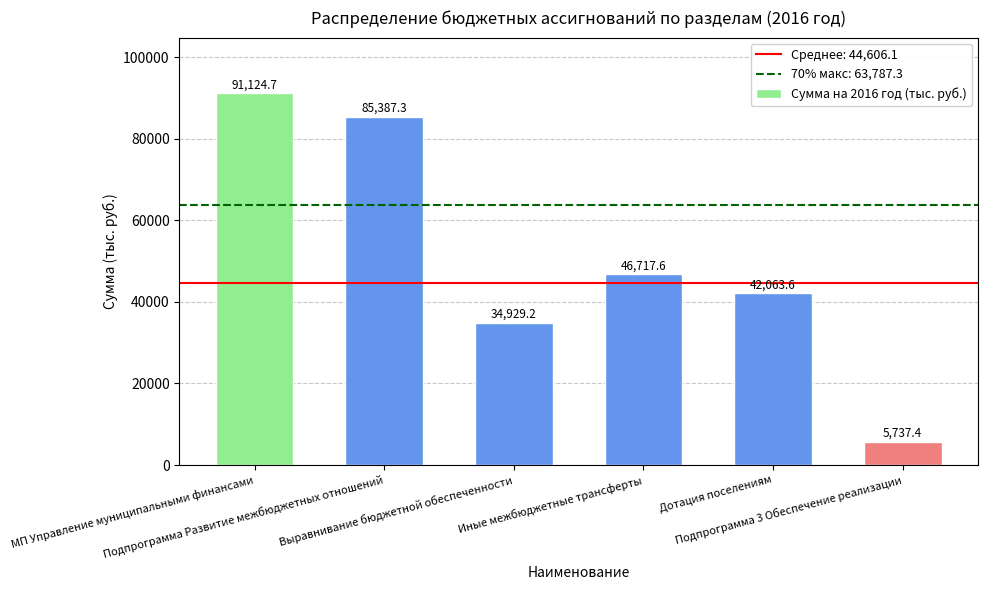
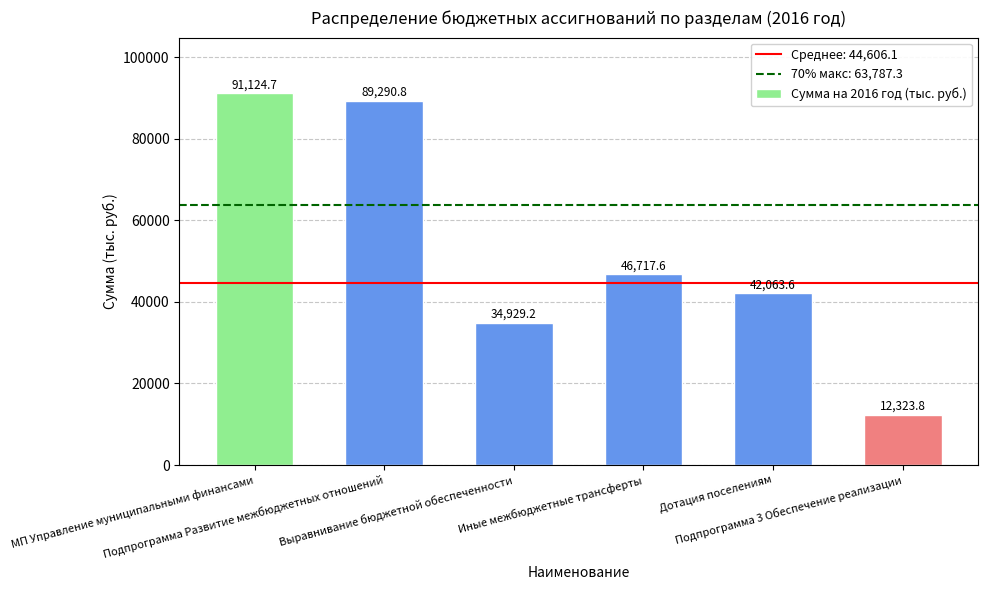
  {
    "МП Управление муниципальными финансами": "91,124.7",
-   "Подпрограмма Развитие межбюджетных отношений": "85,387.3",
+   "Подпрограмма Развитие межбюджетных отношений": "89,290.8",
    "Выравнивание бюджетной обеспеченности": "34,929.2",
    "Иные межбюджетные трансферты": "46,717.6",
    "Дотация поселениям": "42,063.6",
-   "Подпрограмма 3 Обеспечение реализации": "5,737.4"
+   "Подпрограмма 3 Обеспечение реализации": "12,323.8"
  }
